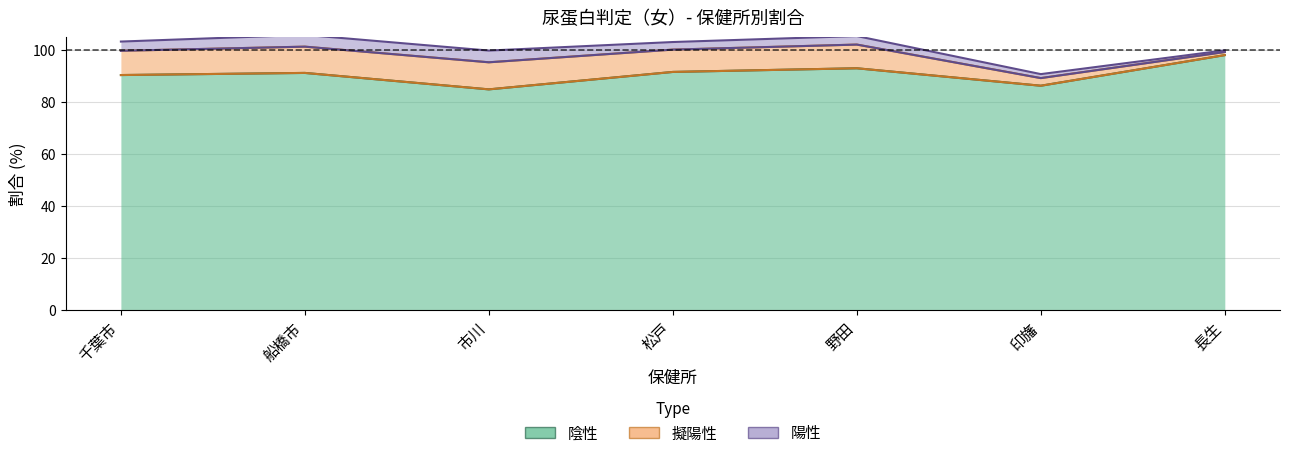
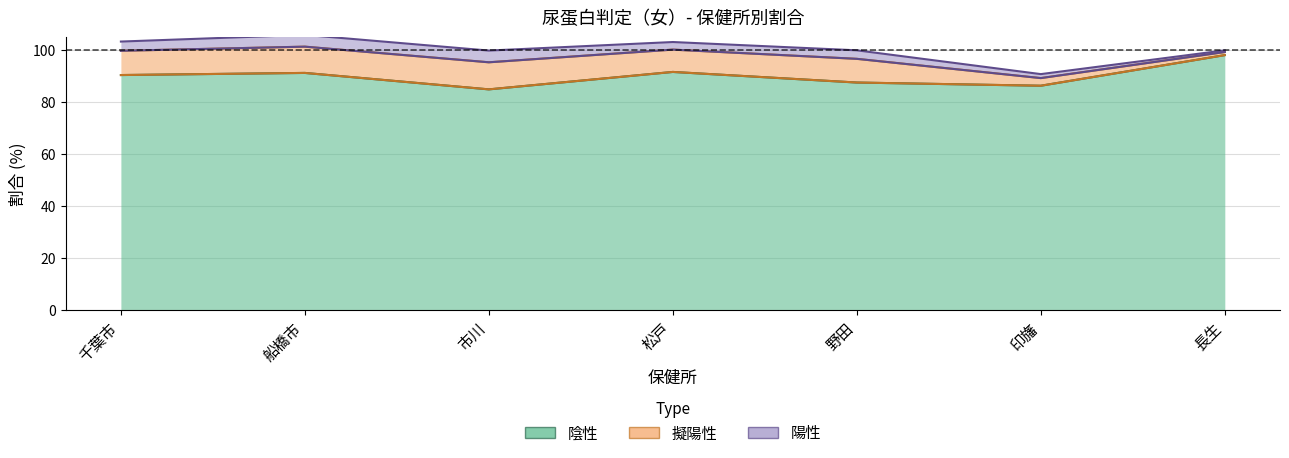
  {
    "陰性": {
      "千葉市": 90,
      "船橋市": 91,
      "市川": 85,
      "松戸": 92,
-     "野田": 93,
+     "野田": 88,
      "印旛": 86,
      "長生": 98
    },
    "擬陽性": {
      "千葉市": 9,
      "船橋市": 10,
      "市川": 10,
      "松戸": 9,
      "野田": 9,
      "印旛": 3
    },
    "陽性": {
      "千葉市": 4,
      "市川": 5,
      "松戸": 3,
      "野田": 3,
      "印旛": 2
    }
  }
